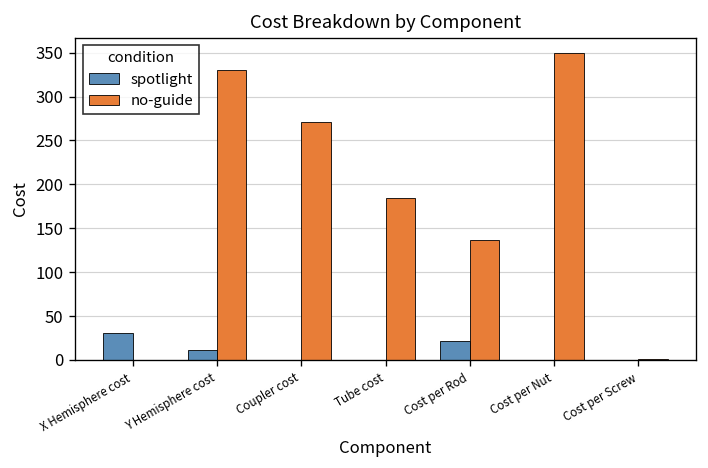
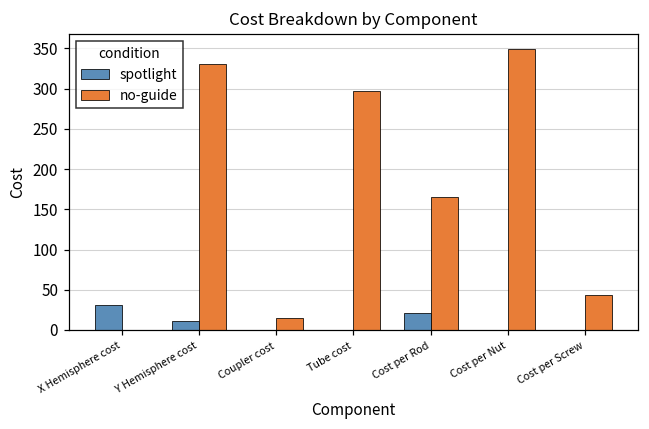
  {
    "spotlight": {
      "X Hemisphere cost": 30,
      "Y Hemisphere cost": 10,
      "Cost per Rod": 20
    },
    "no-guide": {
      "Y Hemisphere cost": 330,
-     "Coupler cost": 270,
-     "Tube cost": 180,
-     "Cost per Rod": 140,
+     "Coupler cost": 20,
+     "Tube cost": 300,
+     "Cost per Rod": 170,
      "Cost per Nut": 350,
-     "Cost per Screw": 0
+     "Cost per Screw": 40
    }
  }
